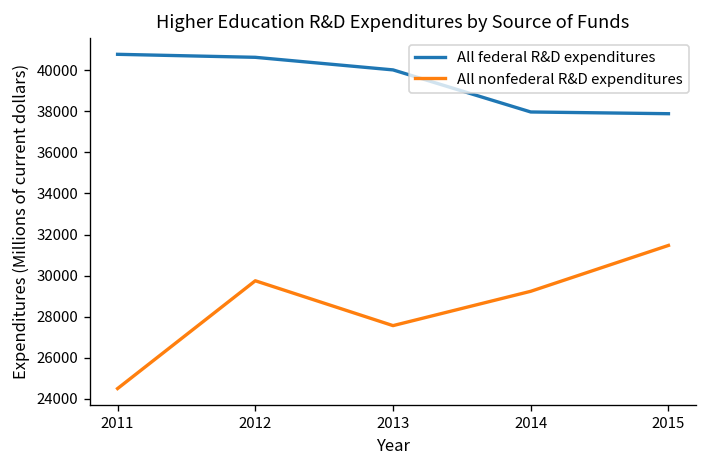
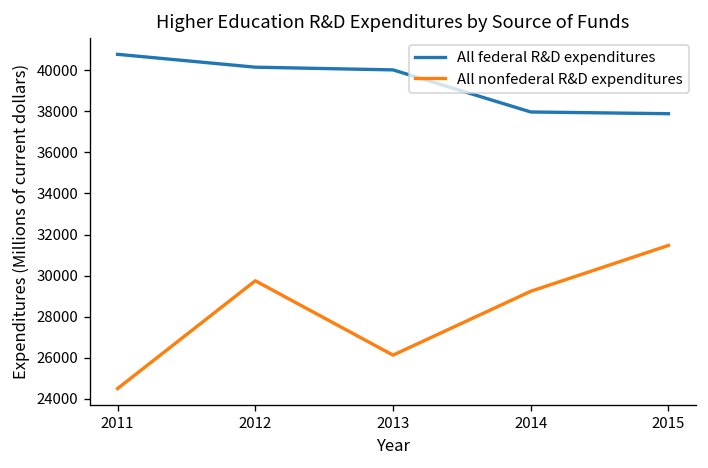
  {
    "All federal R&D expenditures": {
      "2011": 40800,
-     "2012": 40600,
+     "2012": 40100,
      "2013": 40000,
      "2014": 38000,
      "2015": 37900
    },
    "All nonfederal R&D expenditures": {
      "2011": 24500,
      "2012": 29800,
-     "2013": 27600,
+     "2013": 26100,
      "2014": 29200,
      "2015": 31500
    }
  }
